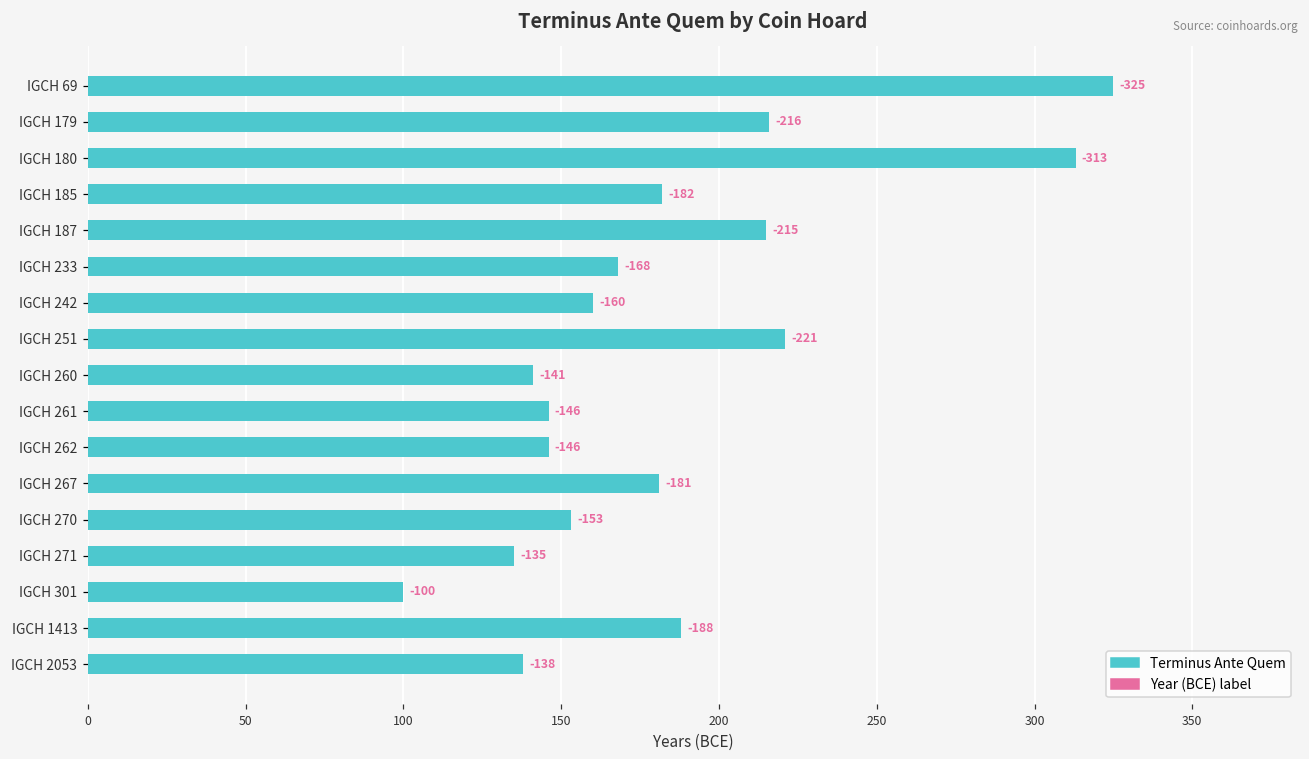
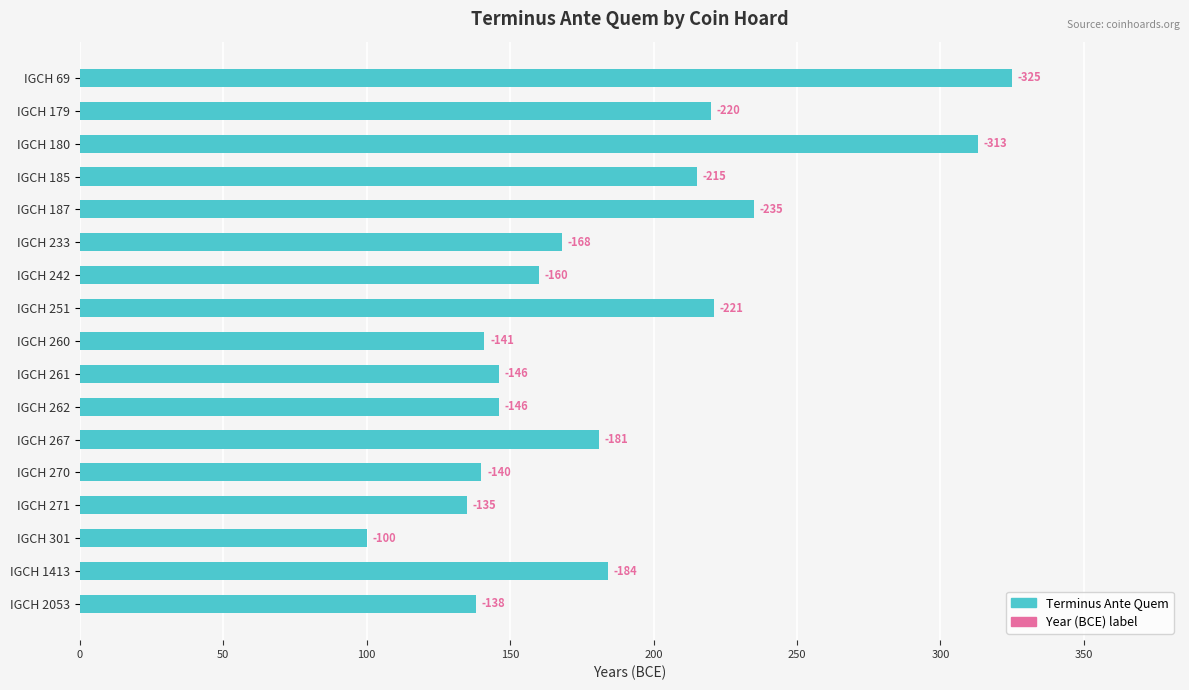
  {
-   "IGCH 179": -216,
-   "IGCH 185": -182,
-   "IGCH 187": -215,
-   "IGCH 270": -153,
-   "IGCH 1413": -188
+   "IGCH 179": -220,
+   "IGCH 185": -215,
+   "IGCH 187": -235,
+   "IGCH 270": -140,
+   "IGCH 1413": -184
  }
